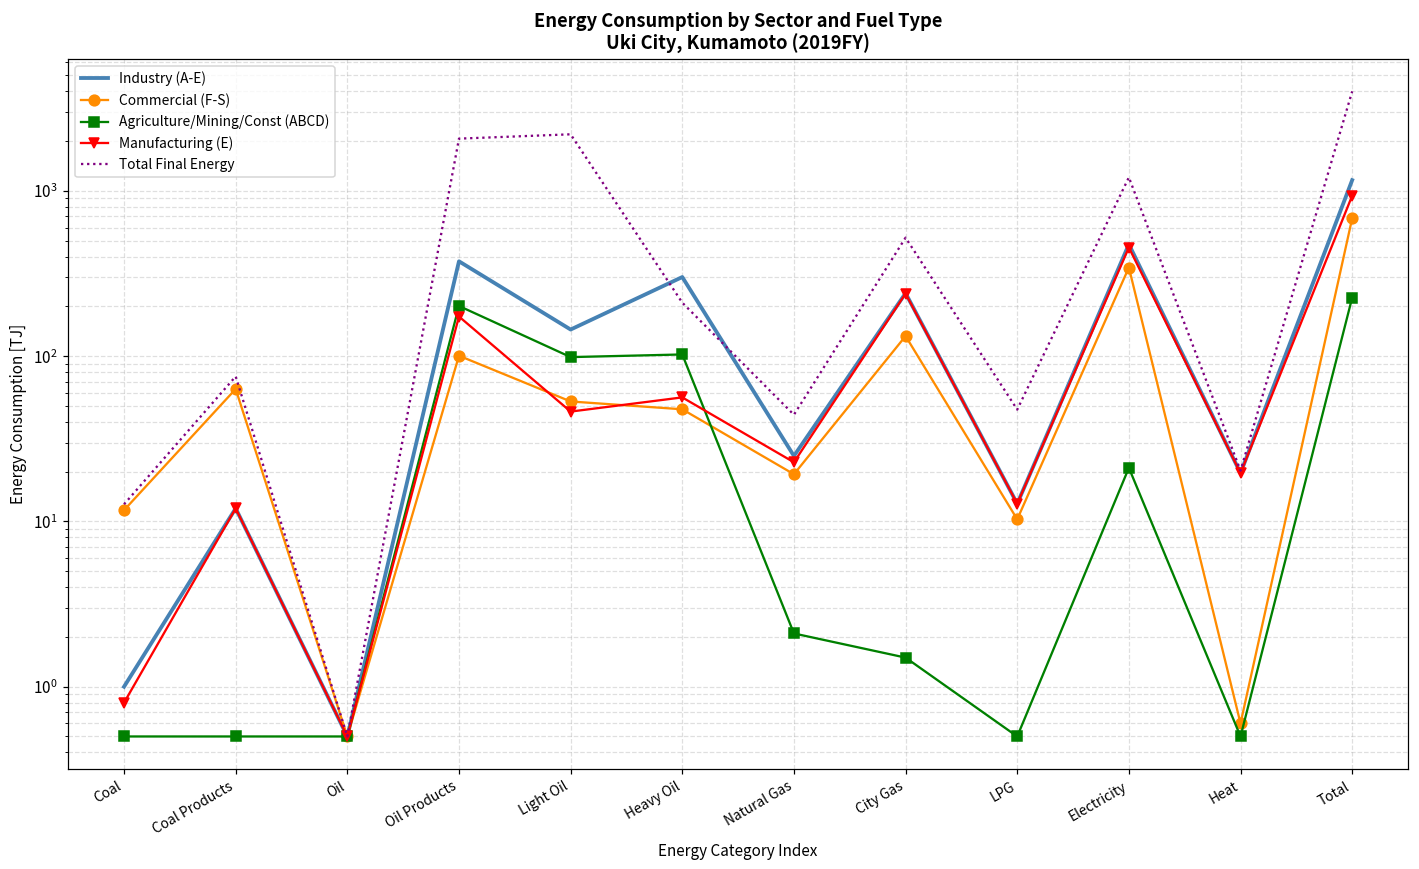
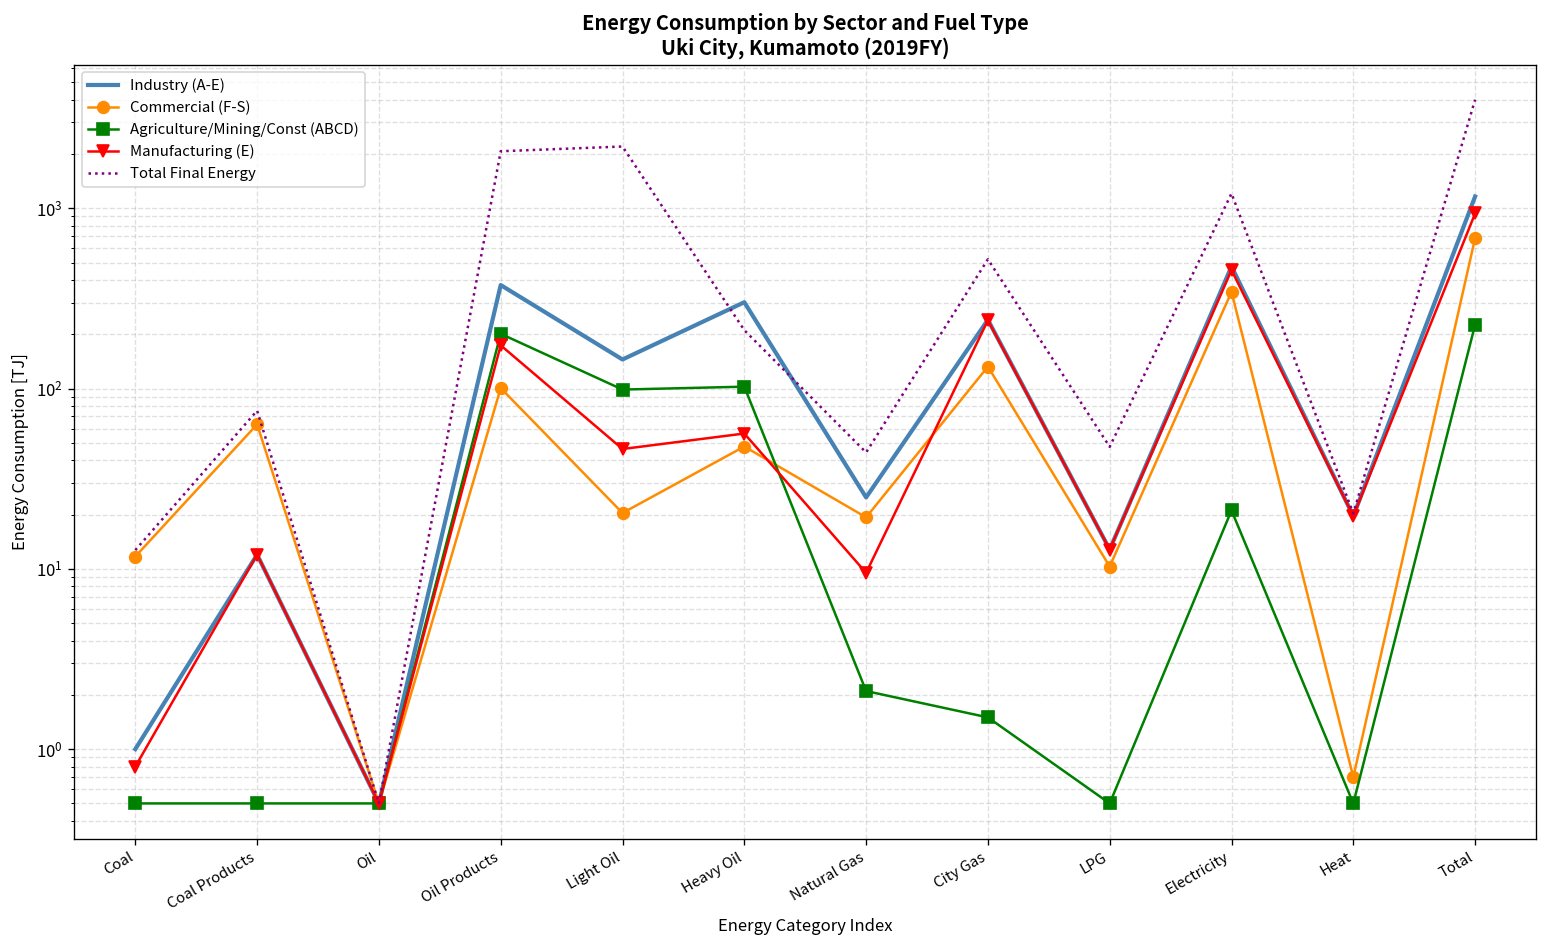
  {
    "Industry (A-E)": {
      "Coal": 1.0,
      "Oil Products": 370,
      "Light Oil": 140,
      "Heavy Oil": 300,
      "Natural Gas": 25,
      "Electricity": 480,
      "Total": 1200
    },
    "Commercial (F-S)": {
      "Coal": 12,
      "Coal Products": 63,
      "Oil Products": 100,
-     "Light Oil": 53,
+     "Light Oil": 20,
      "Heavy Oil": 48,
      "Natural Gas": 19,
      "City Gas": 130,
      "LPG": 10,
      "Electricity": 340,
-     "Heat": 0.6,
+     "Heat": 0.7,
      "Total": 700
    },
    "Agriculture/Mining/Const (ABCD)": {
      "Coal": 0.5,
      "Coal Products": 0.5,
      "Oil Products": 200,
      "Light Oil": 100,
      "Heavy Oil": 100,
      "Natural Gas": 2.1,
      "City Gas": 1.5,
      "LPG": 0.5,
      "Electricity": 21,
      "Heat": 0.5,
      "Total": 230
    },
    "Manufacturing (E)": {
      "Coal": 0.8,
      "Oil Products": 170,
      "Light Oil": 46,
      "Heavy Oil": 56,
-     "Natural Gas": 23,
+     "Natural Gas": 10,
      "Electricity": 450,
      "Total": 900
    },
    "Total Final Energy": {
      "Coal": 13,
      "Coal Products": 80,
      "Oil Products": 2100,
      "Light Oil": 2200,
      "Heavy Oil": 210,
      "Natural Gas": 44,
      "City Gas": 520,
      "LPG": 48,
      "Electricity": 1200,
      "Total": 4000
    }
  }
